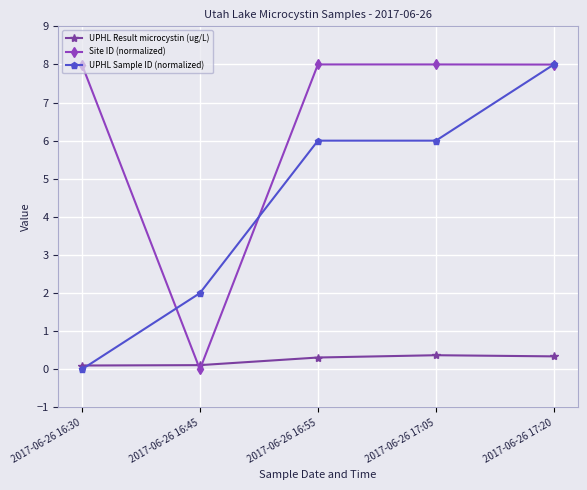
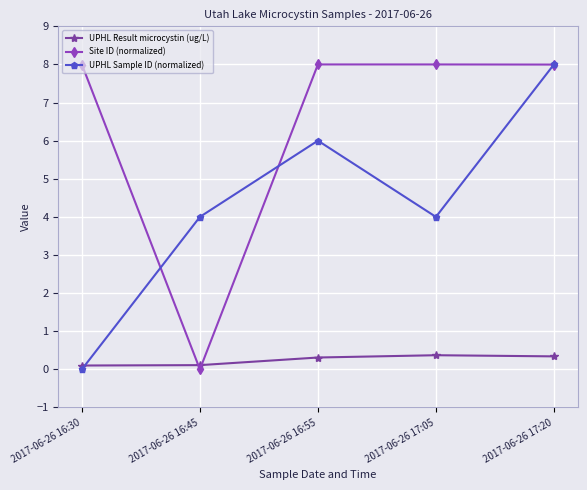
  {
    "UPHL Sample ID (normalized)": {
      "2017-06-26 16:30": 0.0,
-     "2017-06-26 16:45": 2.0,
+     "2017-06-26 16:45": 4.0,
      "2017-06-26 16:55": 6.0,
-     "2017-06-26 17:05": 6.0
+     "2017-06-26 17:05": 4.0
    }
  }
